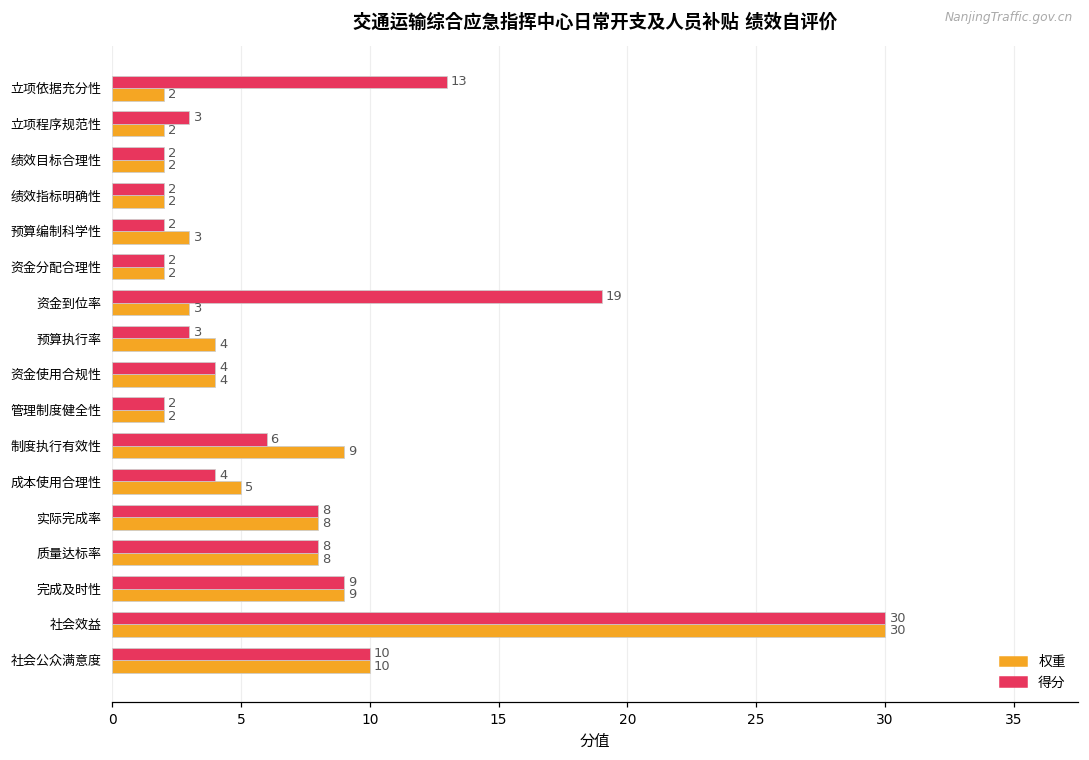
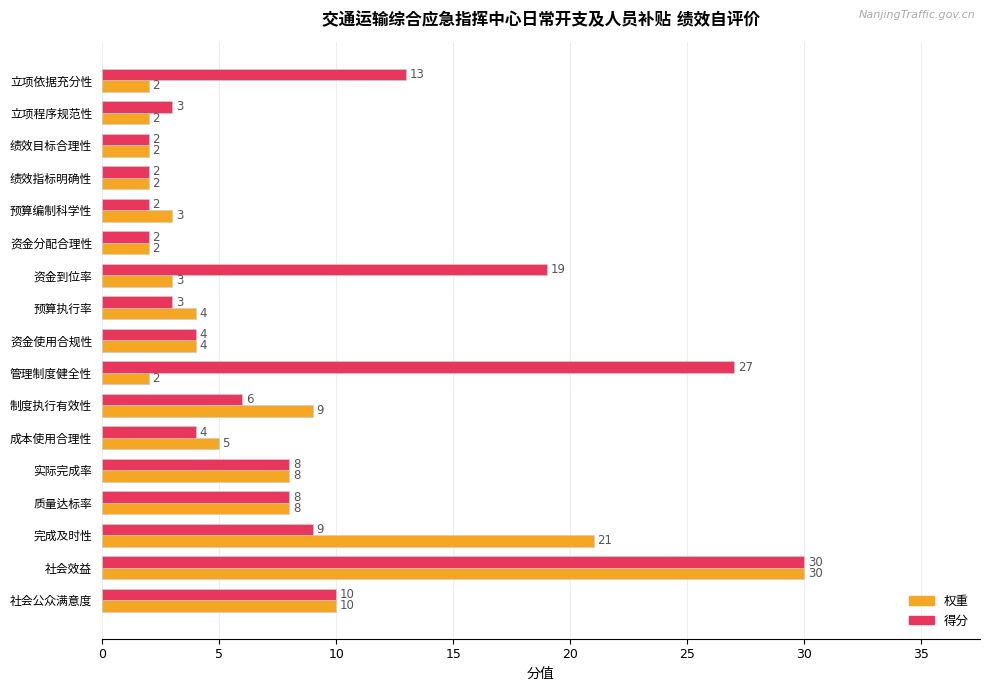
  {
    "权重": {
      "立项依据充分性": 2,
      "立项程序规范性": 2,
      "绩效目标合理性": 2,
      "绩效指标明确性": 2,
      "预算编制科学性": 3,
      "资金分配合理性": 2,
      "资金到位率": 3,
      "预算执行率": 4,
      "资金使用合规性": 4,
      "管理制度健全性": 2,
      "制度执行有效性": 9,
      "成本使用合理性": 5,
      "实际完成率": 8,
      "质量达标率": 8,
-     "完成及时性": 9,
+     "完成及时性": 21,
      "社会效益": 30,
      "社会公众满意度": 10
    },
    "得分": {
      "立项依据充分性": 13,
      "立项程序规范性": 3,
      "绩效目标合理性": 2,
      "绩效指标明确性": 2,
      "预算编制科学性": 2,
      "资金分配合理性": 2,
      "资金到位率": 19,
      "预算执行率": 3,
      "资金使用合规性": 4,
-     "管理制度健全性": 2,
+     "管理制度健全性": 27,
      "制度执行有效性": 6,
      "成本使用合理性": 4,
      "实际完成率": 8,
      "质量达标率": 8,
      "完成及时性": 9,
      "社会效益": 30,
      "社会公众满意度": 10
    }
  }
